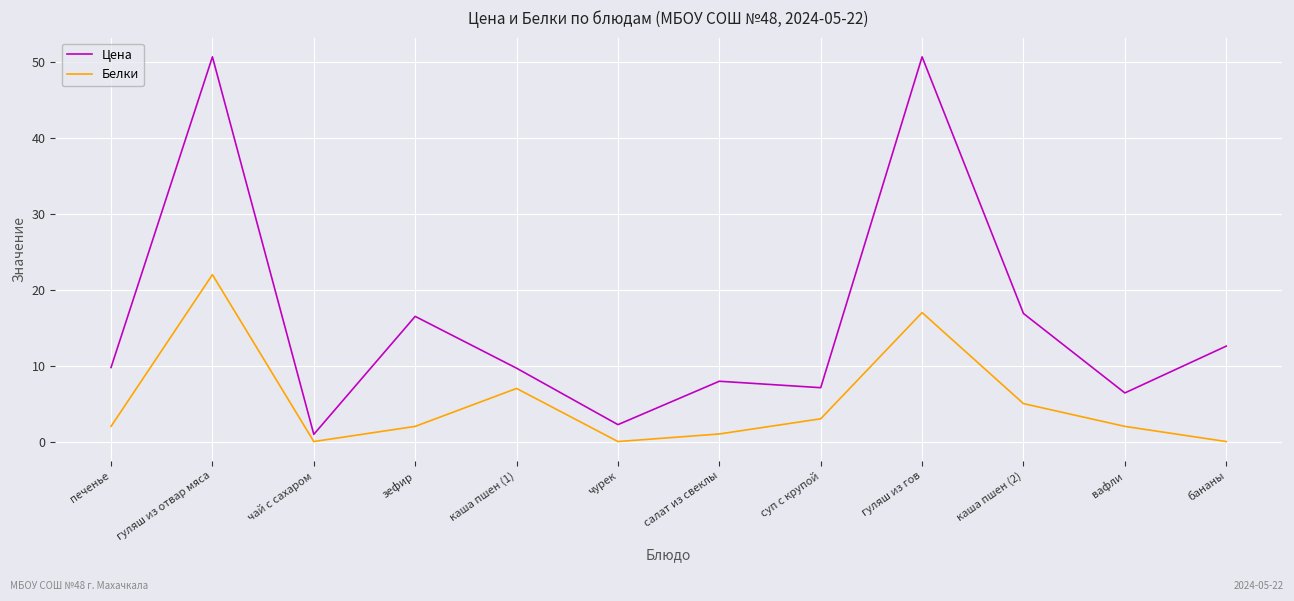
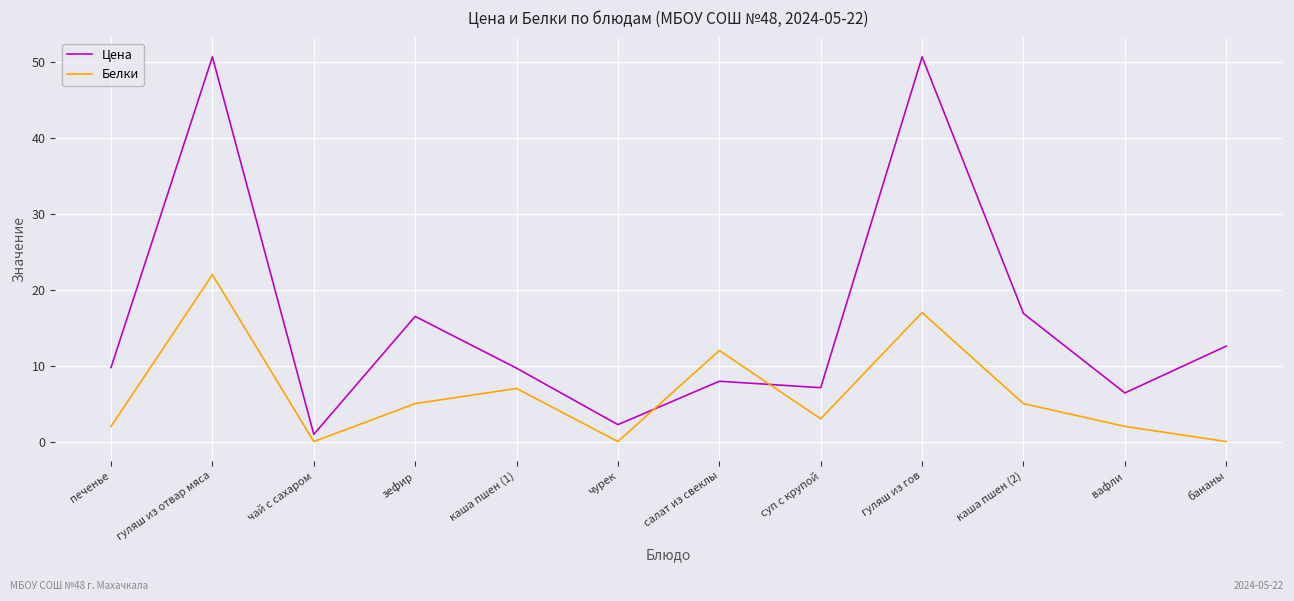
  {
    "Цена": {
      "печенье": 10,
      "гуляш из отвар мяса": 51,
      "чай с сахаром": 1,
      "зефир": 17,
      "каша пшен (1)": 10,
      "чурек": 2,
      "салат из свеклы": 8,
      "суп с крупой": 7,
      "гуляш из гов": 51,
      "каша пшен (2)": 17,
      "вафли": 6,
      "бананы": 13
    },
    "Белки": {
      "печенье": 2,
      "гуляш из отвар мяса": 22,
      "чай с сахаром": 0,
-     "зефир": 2,
+     "зефир": 5,
      "каша пшен (1)": 7,
      "чурек": 0,
-     "салат из свеклы": 1,
+     "салат из свеклы": 12,
      "суп с крупой": 3,
      "гуляш из гов": 17,
      "каша пшен (2)": 5,
      "вафли": 2,
      "бананы": 0
    }
  }
